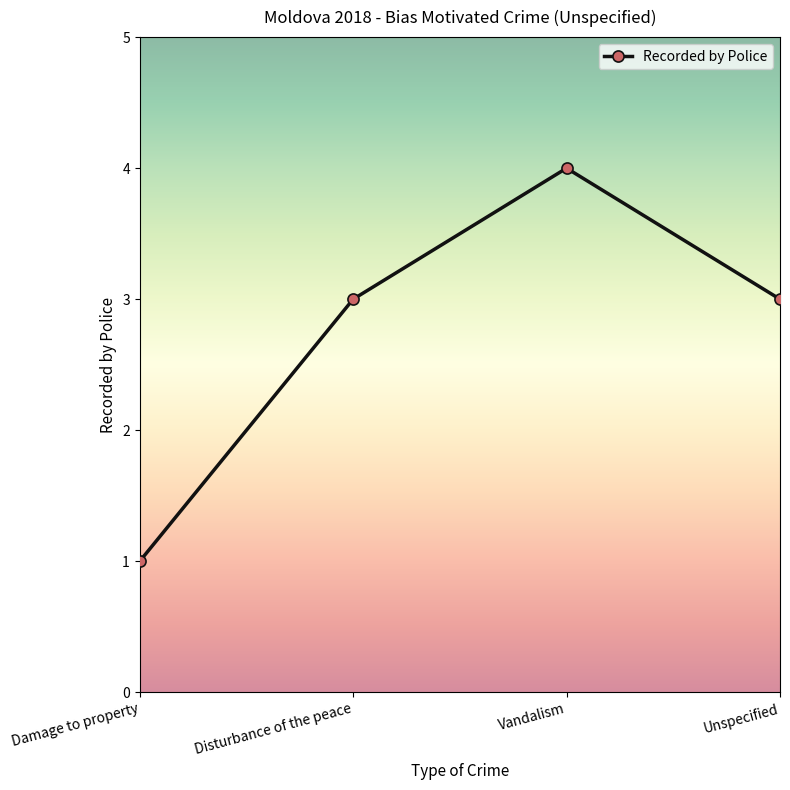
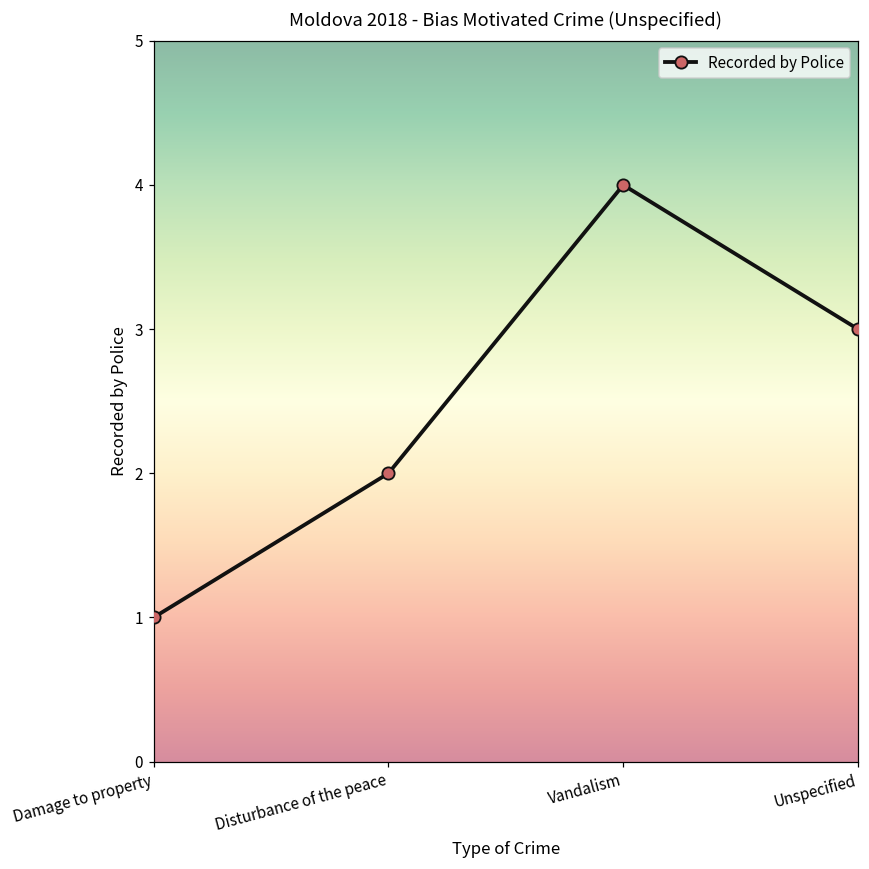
  {
    "Damage to property": 1,
-   "Disturbance of the peace": 3,
+   "Disturbance of the peace": 2,
    "Vandalism": 4,
    "Unspecified": 3
  }
